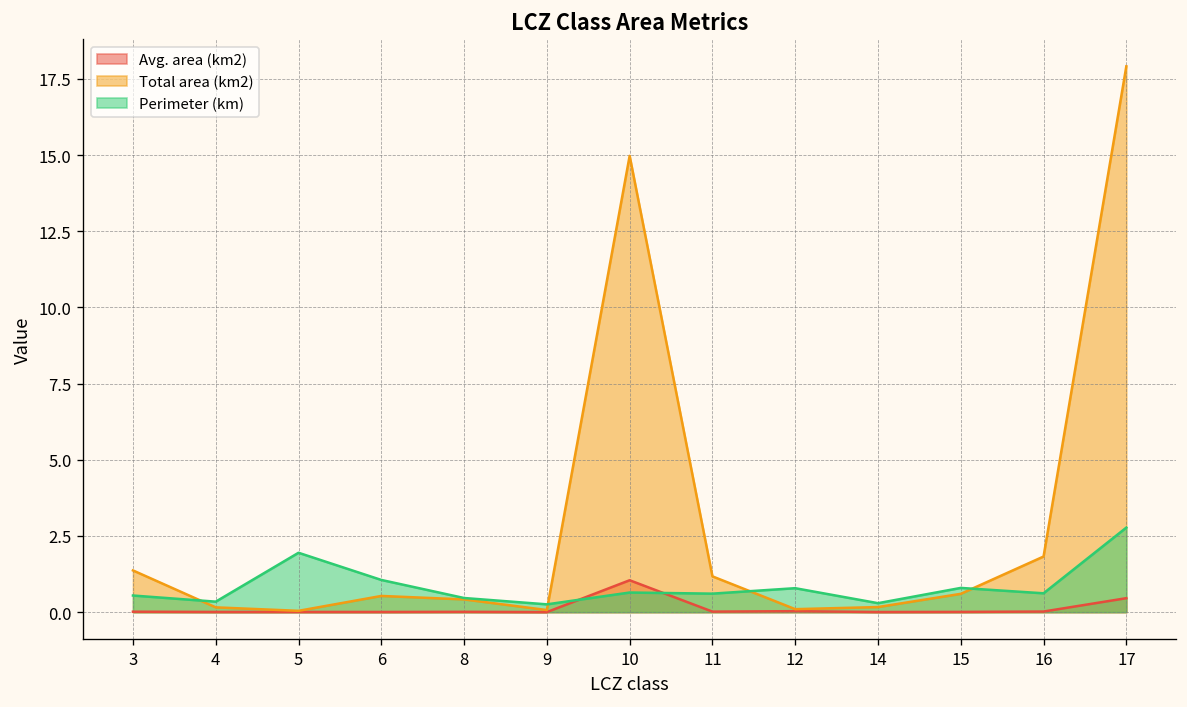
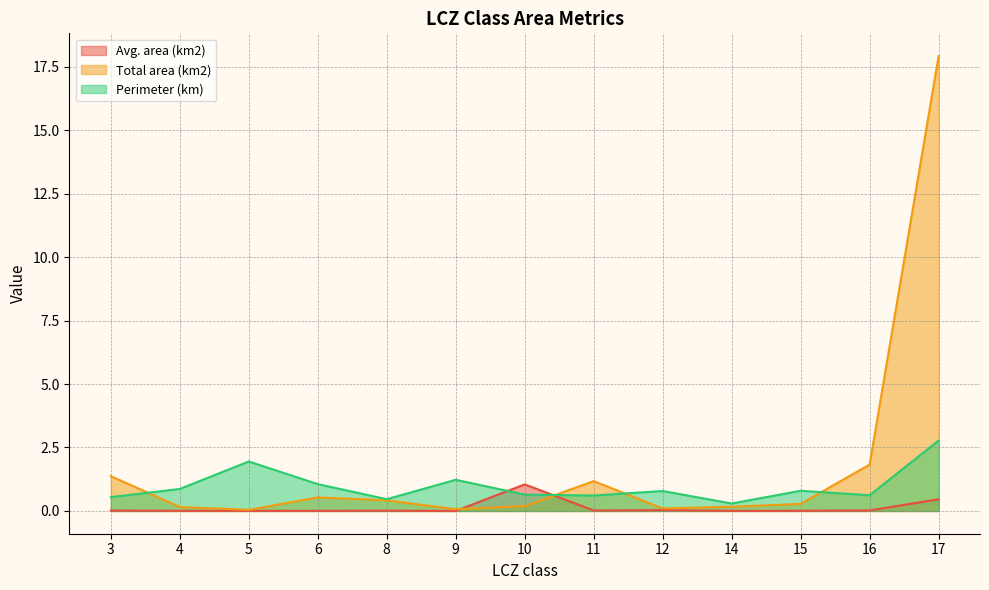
  {
    "Avg. area (km2)": {
      "3": 0.0,
      "4": 0.0,
      "6": 0.0,
      "8": 0.0,
      "10": 1.0,
      "11": 0.0,
      "14": 0.0,
      "15": 0.0,
      "16": 0.0,
      "17": 0.5
    },
    "Total area (km2)": {
      "3": 1.4,
      "4": 0.2,
      "6": 0.5,
-     "10": 15.0,
+     "10": 0.2,
      "11": 1.2,
      "14": 0.2,
-     "15": 0.6,
+     "15": 0.3,
      "16": 1.8,
      "17": 17.9
    },
    "Perimeter (km)": {
      "3": 0.5,
-     "4": 0.3,
+     "4": 0.9,
      "5": 1.9,
      "6": 1.1,
-     "9": 0.3,
+     "9": 1.2,
      "10": 0.6,
      "11": 0.6,
      "12": 0.8,
      "14": 0.3,
      "15": 0.8,
      "16": 0.6,
      "17": 2.8
    }
  }
